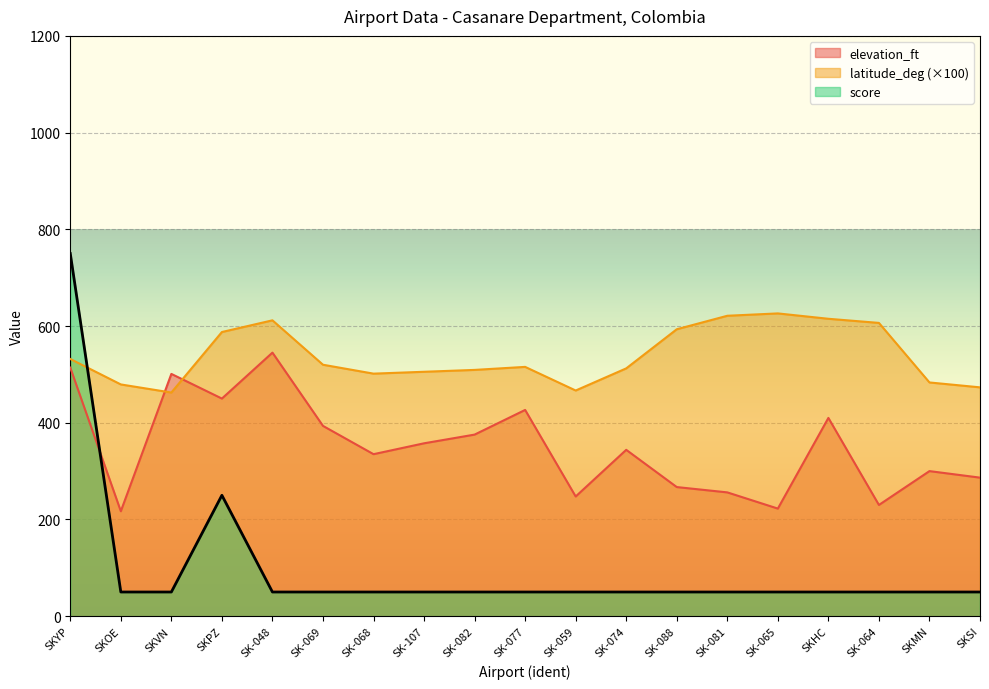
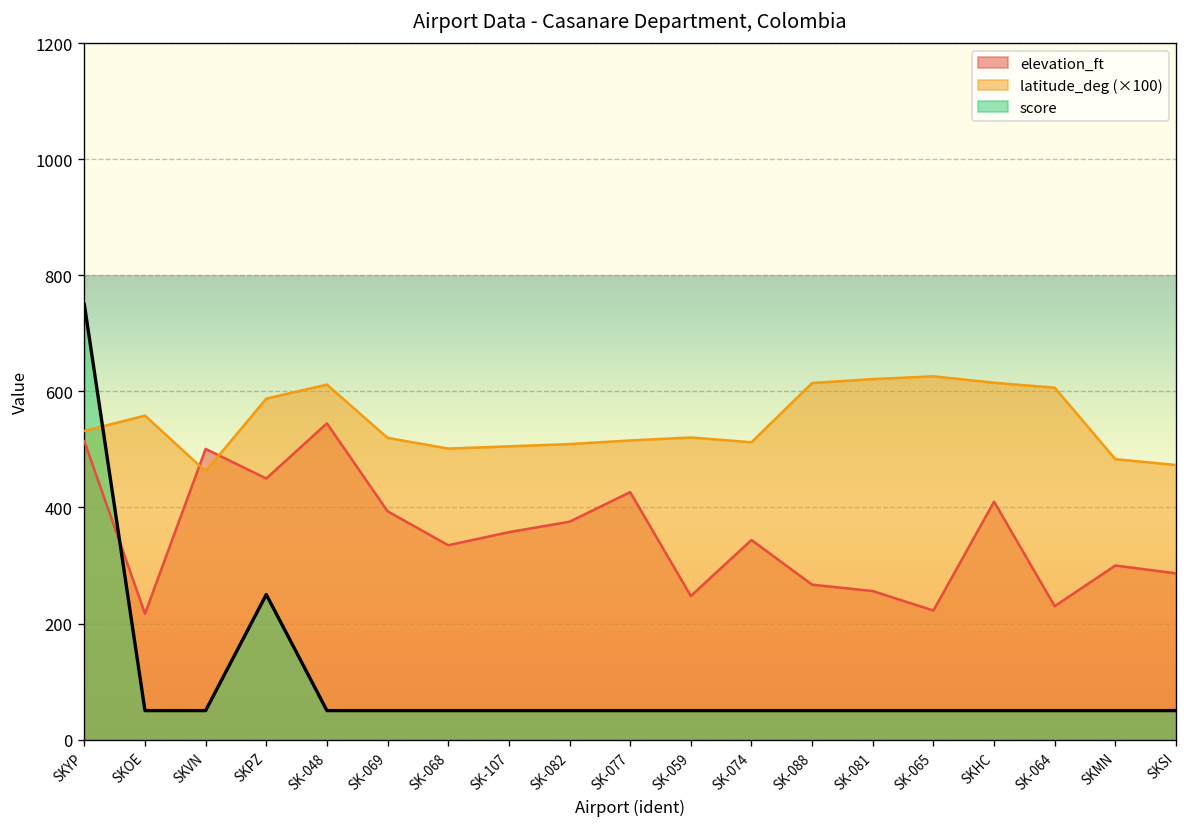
  {
    "elevation_ft": {
      "SKYP": 510,
      "SKOE": 220,
      "SKVN": 500,
      "SKPZ": 450,
      "SK-048": 550,
      "SK-069": 390,
      "SK-068": 340,
      "SK-107": 360,
      "SK-082": 380,
      "SK-077": 430,
      "SK-059": 250,
      "SK-074": 340,
      "SK-088": 270,
      "SK-081": 260,
      "SK-065": 220,
      "SKHC": 410,
      "SK-064": 230,
      "SKMN": 300,
      "SKSI": 290
    },
    "latitude_deg (×100)": {
      "SKYP": 530,
-     "SKOE": 480,
+     "SKOE": 560,
      "SKVN": 460,
      "SKPZ": 590,
      "SK-048": 610,
      "SK-069": 520,
      "SK-068": 500,
      "SK-107": 510,
      "SK-082": 510,
      "SK-077": 520,
-     "SK-059": 470,
+     "SK-059": 520,
      "SK-074": 510,
-     "SK-088": 590,
+     "SK-088": 610,
      "SK-081": 620,
      "SK-065": 630,
      "SKHC": 620,
      "SK-064": 610,
      "SKMN": 480,
      "SKSI": 470
    },
    "score": {
      "SKYP": 750,
      "SKOE": 50,
      "SKVN": 50,
      "SKPZ": 250,
      "SK-048": 50,
      "SK-069": 50,
      "SK-068": 50,
      "SK-107": 50,
      "SK-082": 50,
      "SK-077": 50,
      "SK-059": 50,
      "SK-074": 50,
      "SK-088": 50,
      "SK-081": 50,
      "SK-065": 50,
      "SKHC": 50,
      "SK-064": 50,
      "SKMN": 50,
      "SKSI": 50
    }
  }
